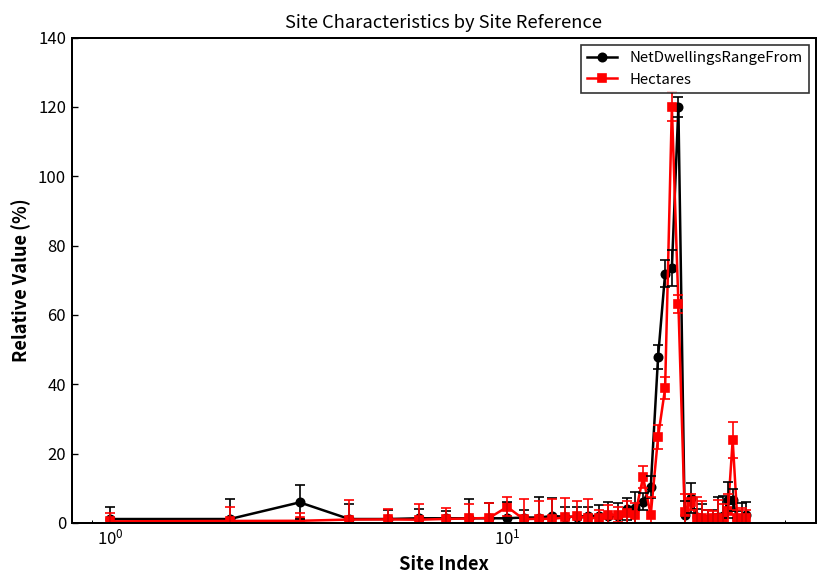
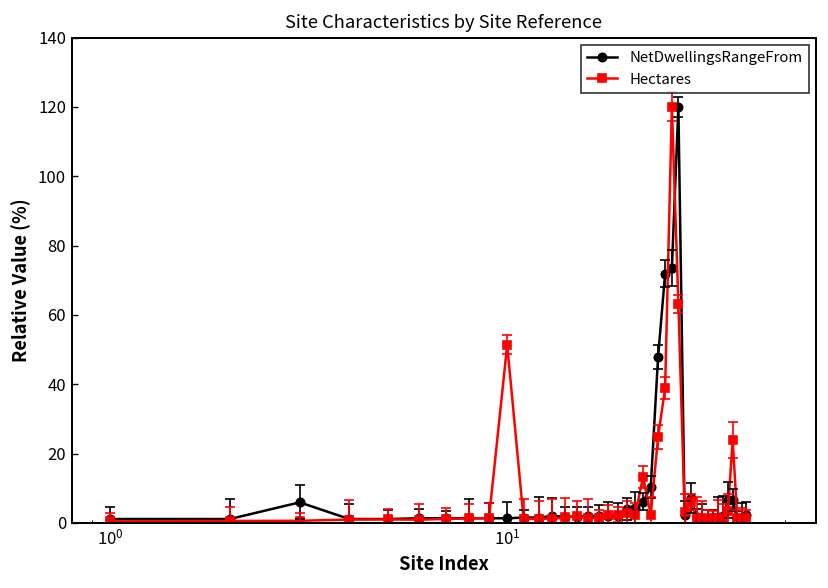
  {
    "Hectares": {
-     "10^1": 5
+     "10^1": 51
    }
  }
